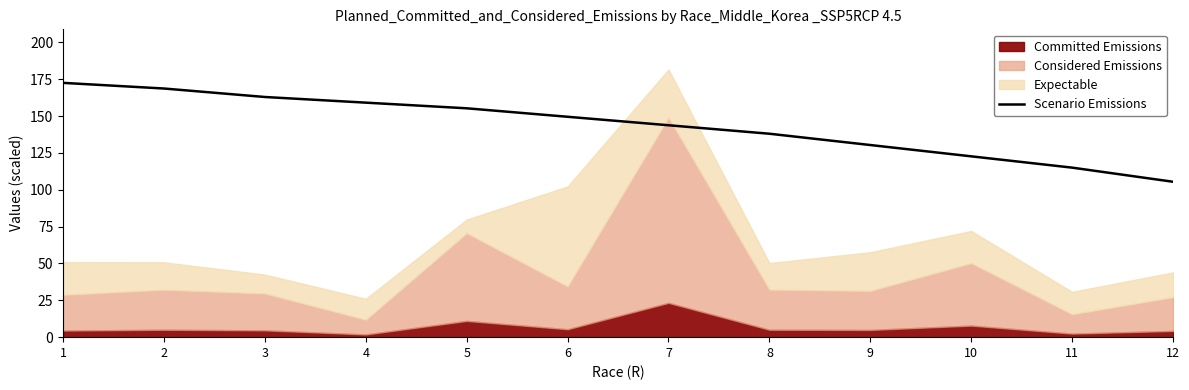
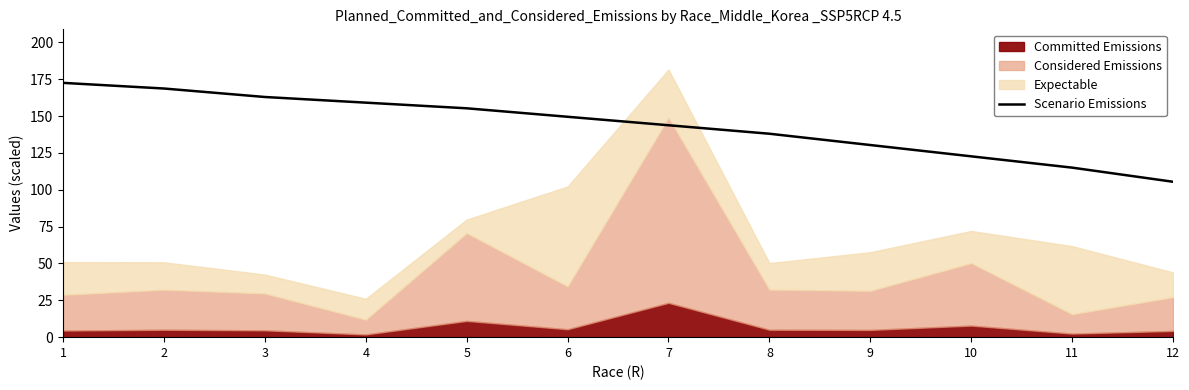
  {
    "Scenario Emissions": {
      "1": 173,
      "2": 169,
      "3": 163,
      "4": 159,
      "5": 155,
      "6": 150,
      "7": 144,
      "8": 138,
      "9": 130,
      "10": 123,
      "11": 115,
      "12": 105
    },
    "Committed Emissions": {
      "1": 4,
      "2": 5,
      "3": 5,
      "4": 2,
      "5": 11,
      "6": 5,
      "7": 23,
      "8": 5,
      "9": 5,
      "10": 8,
      "11": 2,
      "12": 4
    },
    "Considered Emissions": {
      "1": 24,
      "2": 27,
      "3": 25,
      "4": 10,
      "5": 60,
      "6": 29,
      "7": 126,
      "8": 27,
      "9": 27,
      "10": 42,
      "11": 13,
      "12": 23
    },
    "Expectable": {
      "1": 22,
      "2": 19,
      "3": 13,
      "4": 14,
      "5": 9,
      "6": 68,
      "7": 33,
      "8": 18,
      "9": 26,
      "10": 22,
-     "11": 15,
+     "11": 46,
      "12": 17
    }
  }
